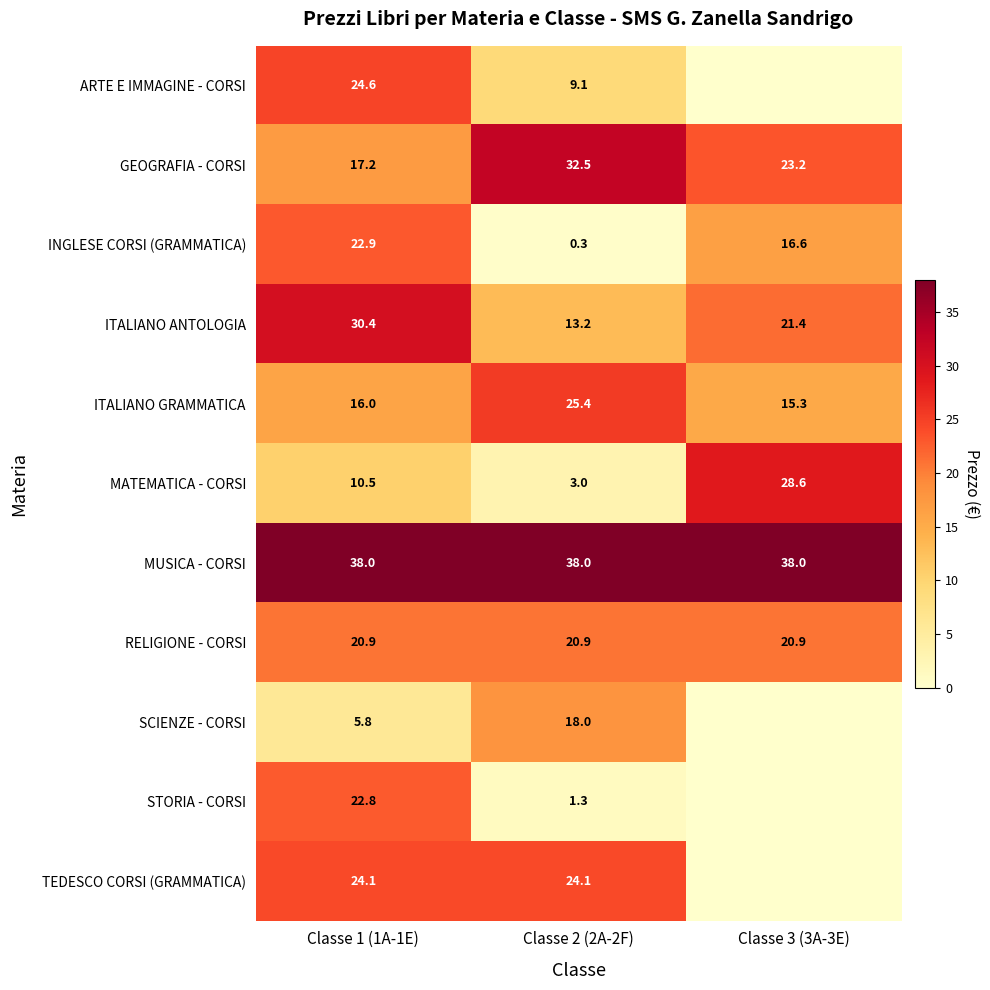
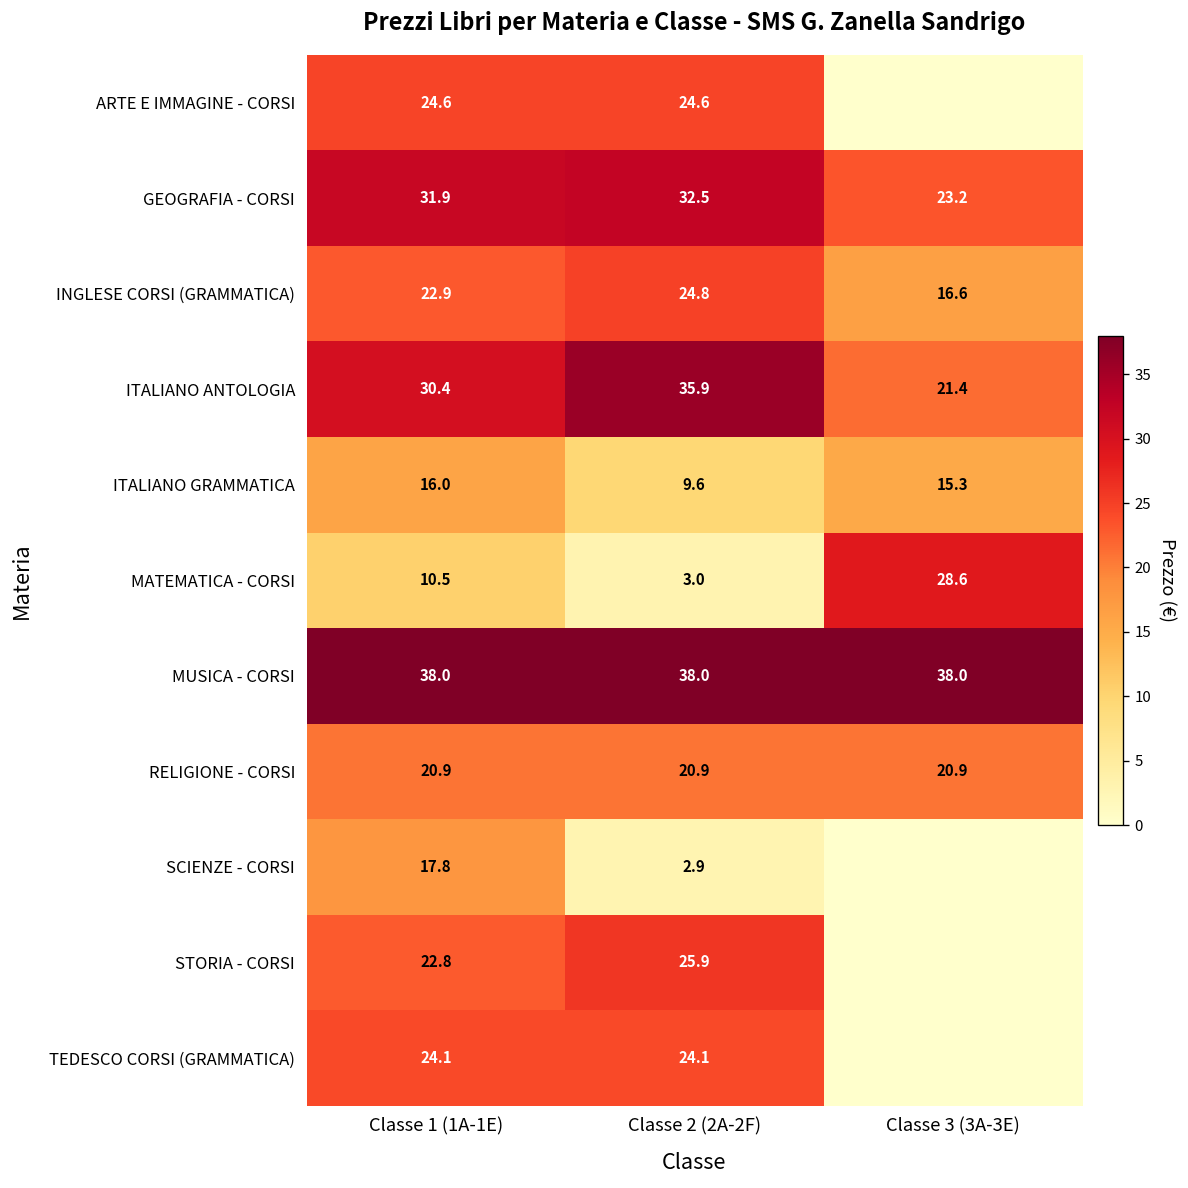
  {
    "ARTE E IMMAGINE - CORSI": {
      "Classe 1 (1A-1E)": 24.6,
-     "Classe 2 (2A-2F)": 9.1
+     "Classe 2 (2A-2F)": 24.6
    },
    "GEOGRAFIA - CORSI": {
-     "Classe 1 (1A-1E)": 17.2,
+     "Classe 1 (1A-1E)": 31.9,
      "Classe 2 (2A-2F)": 32.5,
      "Classe 3 (3A-3E)": 23.2
    },
    "INGLESE CORSI (GRAMMATICA)": {
      "Classe 1 (1A-1E)": 22.9,
-     "Classe 2 (2A-2F)": 0.3,
+     "Classe 2 (2A-2F)": 24.8,
      "Classe 3 (3A-3E)": 16.6
    },
    "ITALIANO ANTOLOGIA": {
      "Classe 1 (1A-1E)": 30.4,
-     "Classe 2 (2A-2F)": 13.2,
+     "Classe 2 (2A-2F)": 35.9,
      "Classe 3 (3A-3E)": 21.4
    },
    "ITALIANO GRAMMATICA": {
      "Classe 1 (1A-1E)": 16.0,
-     "Classe 2 (2A-2F)": 25.4,
+     "Classe 2 (2A-2F)": 9.6,
      "Classe 3 (3A-3E)": 15.3
    },
    "MATEMATICA - CORSI": {
      "Classe 1 (1A-1E)": 10.5,
      "Classe 2 (2A-2F)": 3.0,
      "Classe 3 (3A-3E)": 28.6
    },
    "MUSICA - CORSI": {
      "Classe 1 (1A-1E)": 38.0,
      "Classe 2 (2A-2F)": 38.0,
      "Classe 3 (3A-3E)": 38.0
    },
    "RELIGIONE - CORSI": {
      "Classe 1 (1A-1E)": 20.9,
      "Classe 2 (2A-2F)": 20.9,
      "Classe 3 (3A-3E)": 20.9
    },
    "SCIENZE - CORSI": {
-     "Classe 1 (1A-1E)": 5.8,
-     "Classe 2 (2A-2F)": 18.0
+     "Classe 1 (1A-1E)": 17.8,
+     "Classe 2 (2A-2F)": 2.9
    },
    "STORIA - CORSI": {
      "Classe 1 (1A-1E)": 22.8,
-     "Classe 2 (2A-2F)": 1.3
+     "Classe 2 (2A-2F)": 25.9
    },
    "TEDESCO CORSI (GRAMMATICA)": {
      "Classe 1 (1A-1E)": 24.1,
      "Classe 2 (2A-2F)": 24.1
    }
  }
